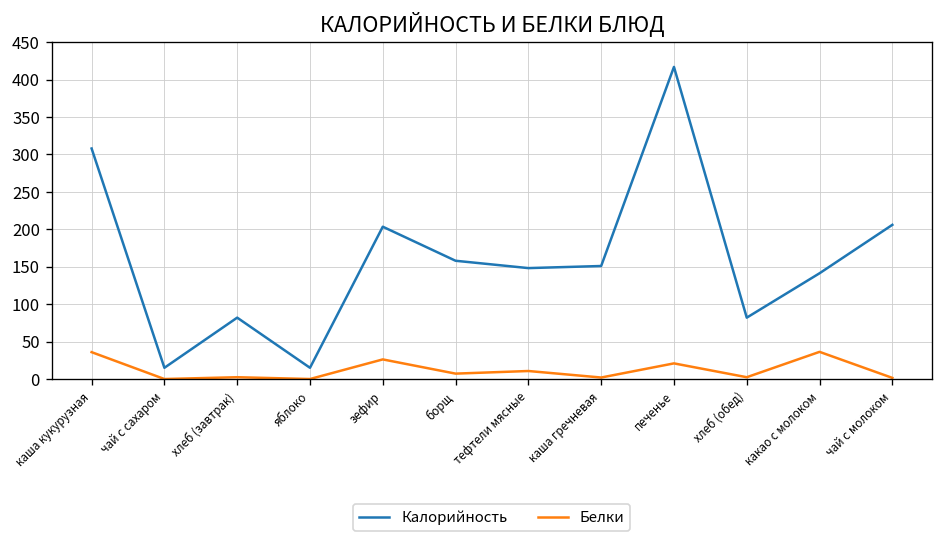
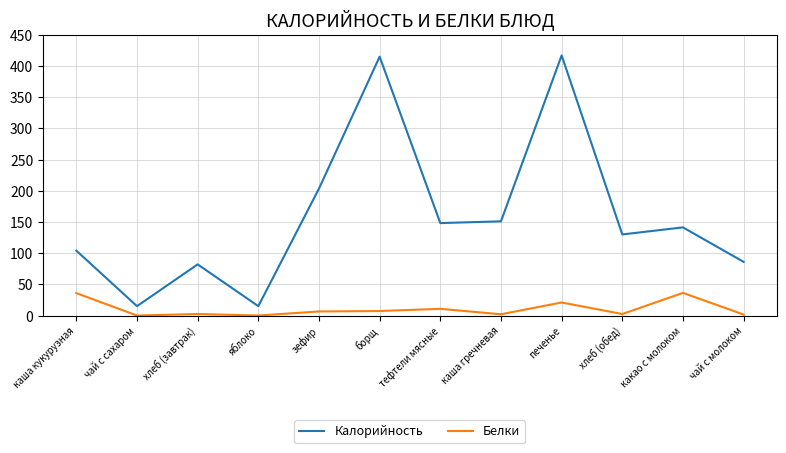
  {
    "Калорийность": {
-     "каша кукурузная": 310,
+     "каша кукурузная": 100,
      "чай с сахаром": 20,
      "хлеб (завтрак)": 80,
      "яблоко": 20,
      "зефир": 200,
-     "борщ": 160,
+     "борщ": 420,
      "тефтели мясные": 150,
      "каша гречневая": 150,
      "печенье": 420,
-     "хлеб (обед)": 80,
+     "хлеб (обед)": 130,
      "какао с молоком": 140,
-     "чай с молоком": 210
+     "чай с молоком": 90
    },
    "Белки": {
      "каша кукурузная": 40,
      "чай с сахаром": 0,
      "хлеб (завтрак)": 0,
      "яблоко": 0,
-     "зефир": 30,
+     "зефир": 10,
      "борщ": 10,
      "тефтели мясные": 10,
      "каша гречневая": 0,
      "печенье": 20,
      "хлеб (обед)": 0,
      "какао с молоком": 40,
      "чай с молоком": 0
    }
  }
